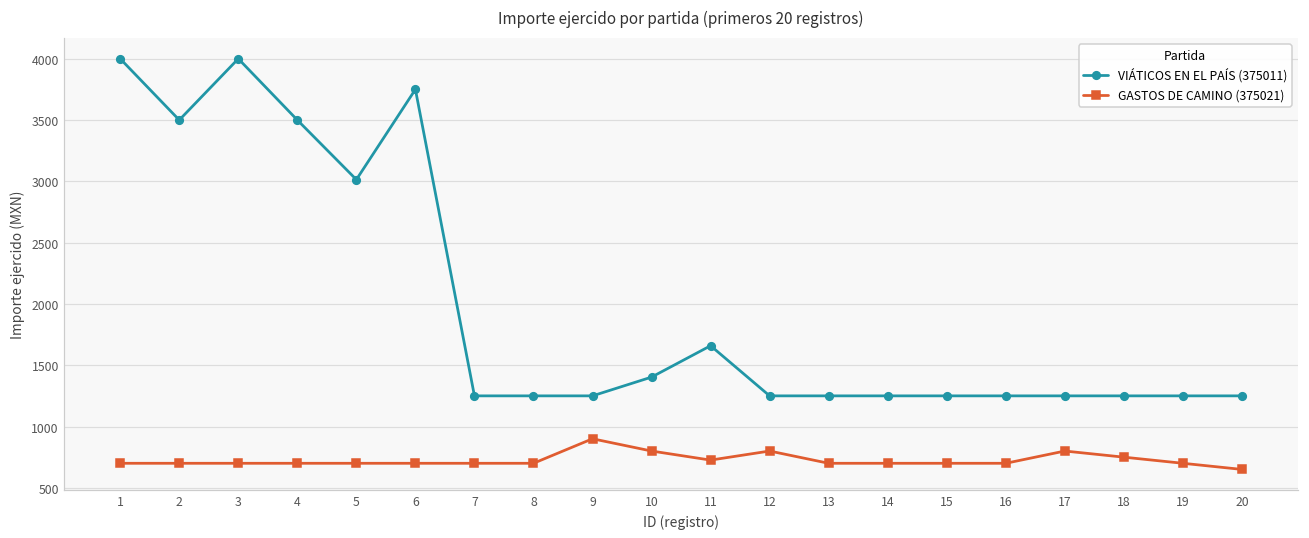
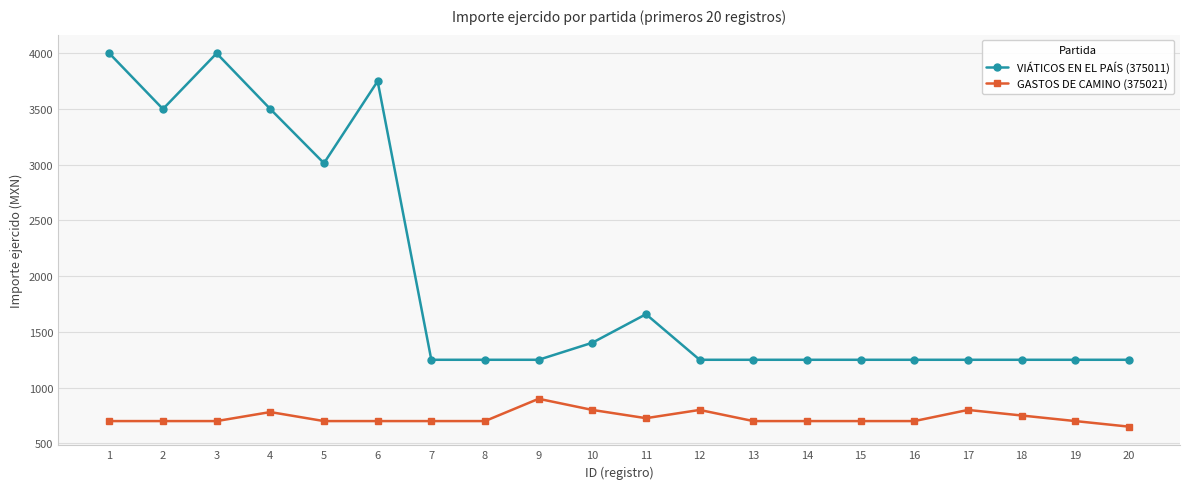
  {
    "VIÁTICOS EN EL PAÍS (375011)": {
      "1": 4000,
      "2": 3500,
      "3": 4000,
      "4": 3500,
      "5": 3010,
      "6": 3750,
      "7": 1250,
      "8": 1250,
      "9": 1250,
      "10": 1400,
      "11": 1660,
      "12": 1250,
      "13": 1250,
      "14": 1250,
      "15": 1250,
      "16": 1250,
      "17": 1250,
      "18": 1250,
      "19": 1250,
      "20": 1250
    },
    "GASTOS DE CAMINO (375021)": {
      "1": 700,
      "2": 700,
      "3": 700,
-     "4": 700,
+     "4": 780,
      "5": 700,
      "6": 700,
      "7": 700,
      "8": 700,
      "9": 900,
      "10": 800,
      "11": 730,
      "12": 800,
      "13": 700,
      "14": 700,
      "15": 700,
      "16": 700,
      "17": 800,
      "18": 750,
      "19": 700,
      "20": 650
    }
  }
